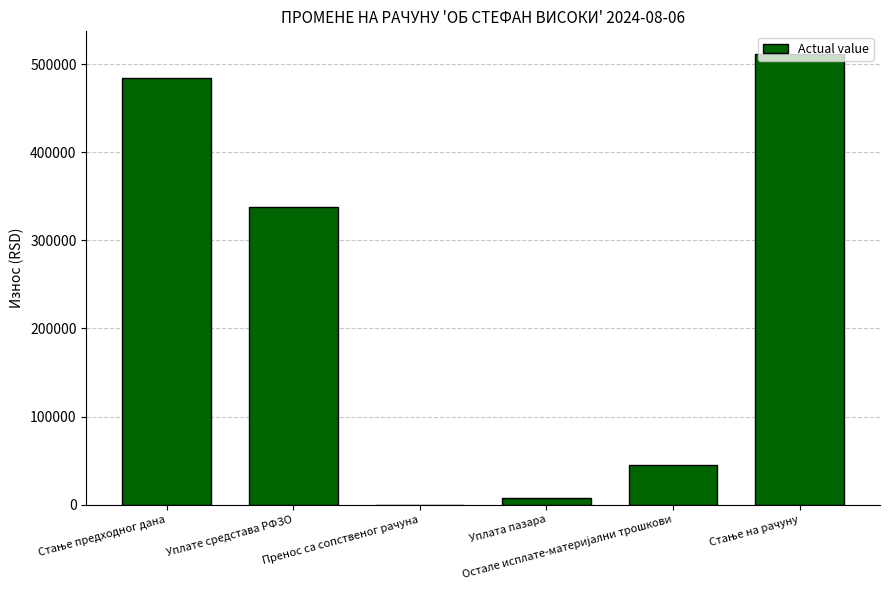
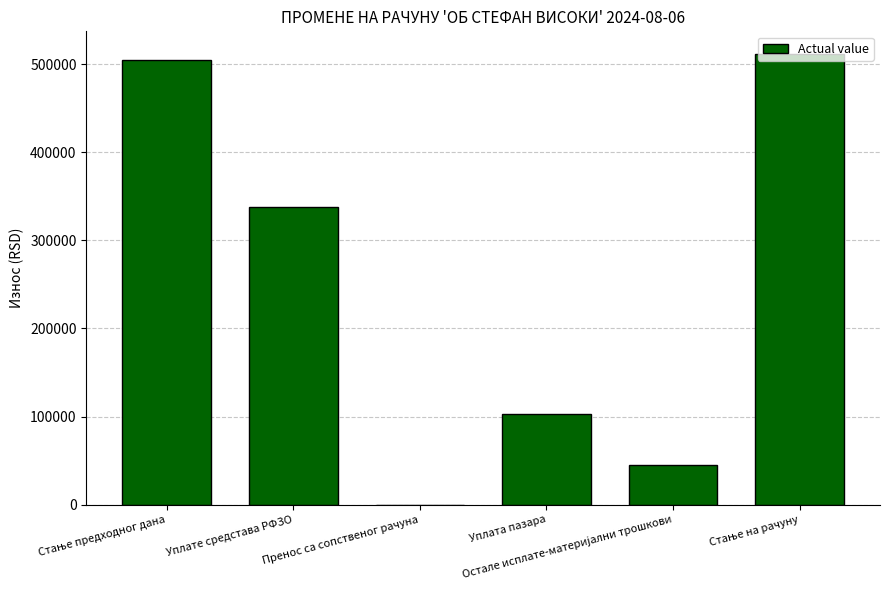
  {
-   "Стање предходног дана": 480000,
+   "Стање предходног дана": 500000,
    "Уплате средстава РФЗО": 340000,
    "Пренос са сопственог рачуна": 0,
-   "Уплата пазара": 10000,
+   "Уплата пазара": 100000,
    "Остале исплате-материјални трошкови": 40000
  }
